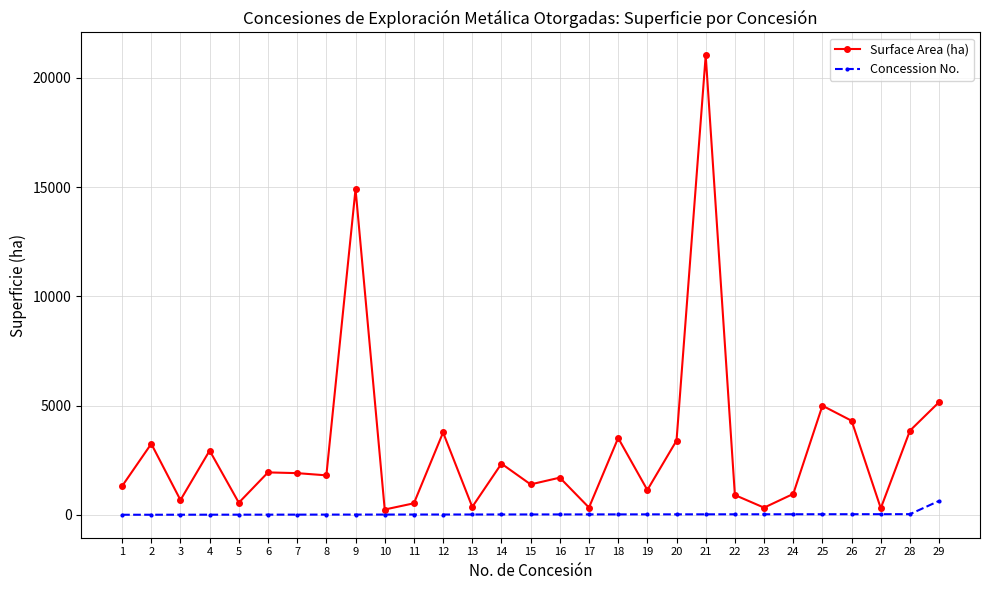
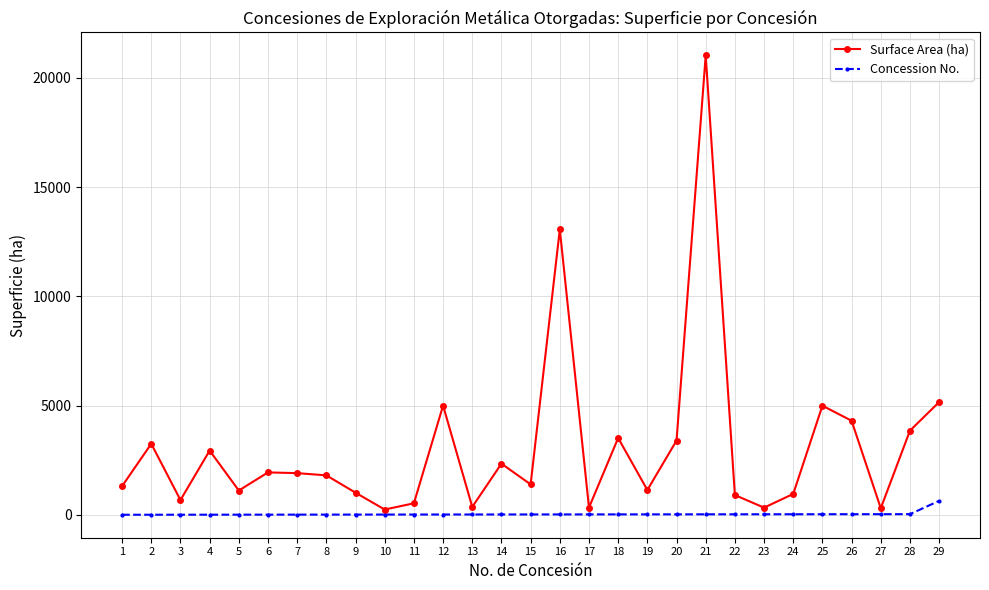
  {
    "Surface Area (ha)": {
      "1": 1300,
      "2": 3300,
      "3": 700,
      "4": 2900,
-     "5": 600,
+     "5": 1100,
      "6": 1900,
      "7": 1900,
      "8": 1800,
-     "9": 14900,
+     "9": 1000,
      "10": 200,
      "11": 500,
-     "12": 3800,
+     "12": 5000,
      "13": 400,
      "14": 2300,
      "15": 1400,
-     "16": 1700,
+     "16": 13100,
      "17": 300,
      "18": 3500,
      "19": 1100,
      "20": 3400,
      "21": 21000,
      "22": 900,
      "23": 300,
      "24": 1000,
      "25": 5000,
      "26": 4300,
      "27": 300,
      "28": 3900,
      "29": 5200
    },
    "Concession No.": {
      "1": 0,
      "2": 0,
      "3": 0,
      "4": 0,
      "5": 0,
      "6": 0,
      "7": 0,
      "8": 0,
      "9": 0,
      "10": 0,
      "11": 0,
      "12": 0,
      "13": 0,
      "14": 0,
      "15": 0,
      "16": 0,
      "17": 0,
      "18": 0,
      "19": 0,
      "20": 0,
      "21": 0,
      "22": 0,
      "23": 0,
      "24": 0,
      "25": 0,
      "26": 0,
      "27": 0,
      "28": 0,
      "29": 600
    }
  }
